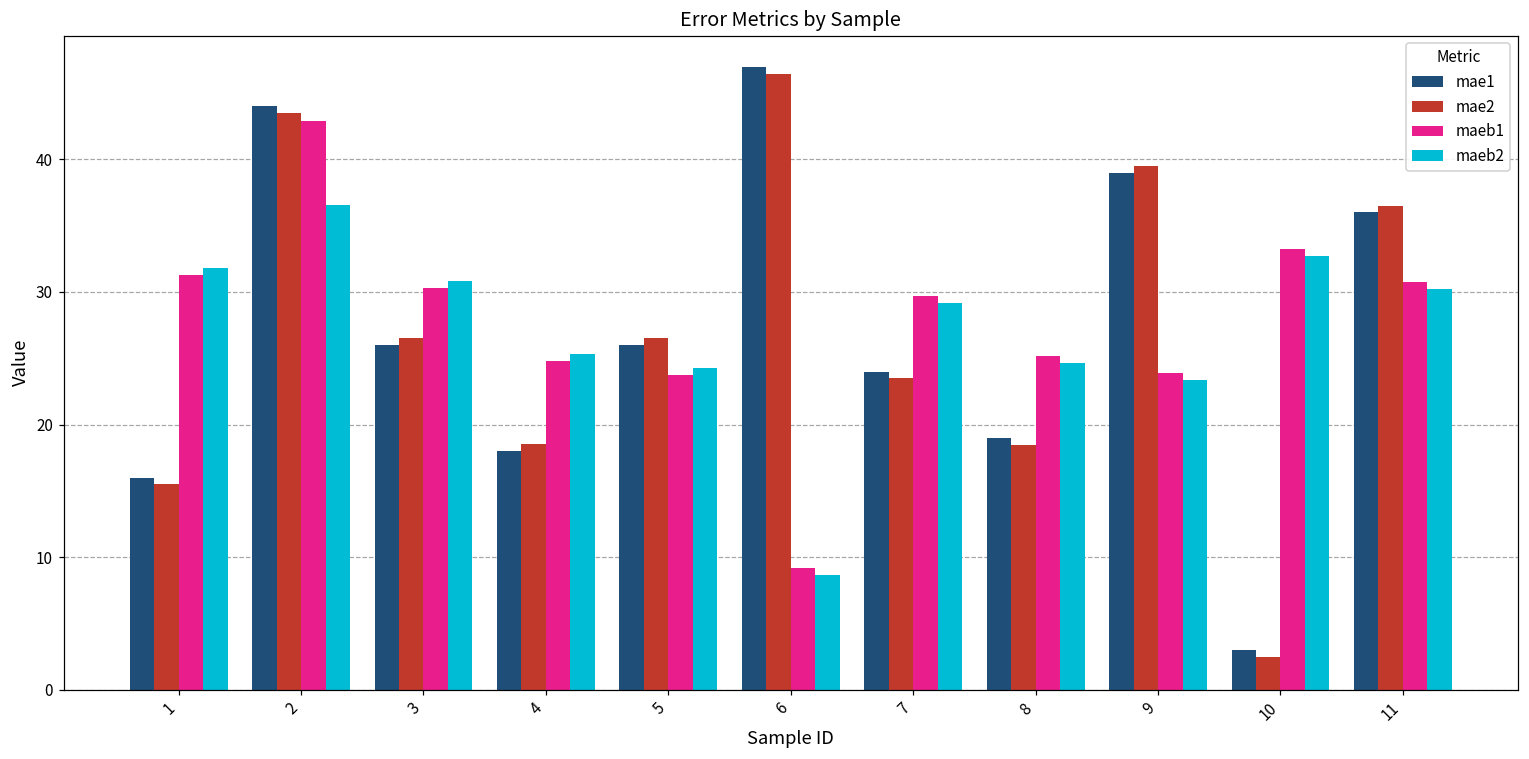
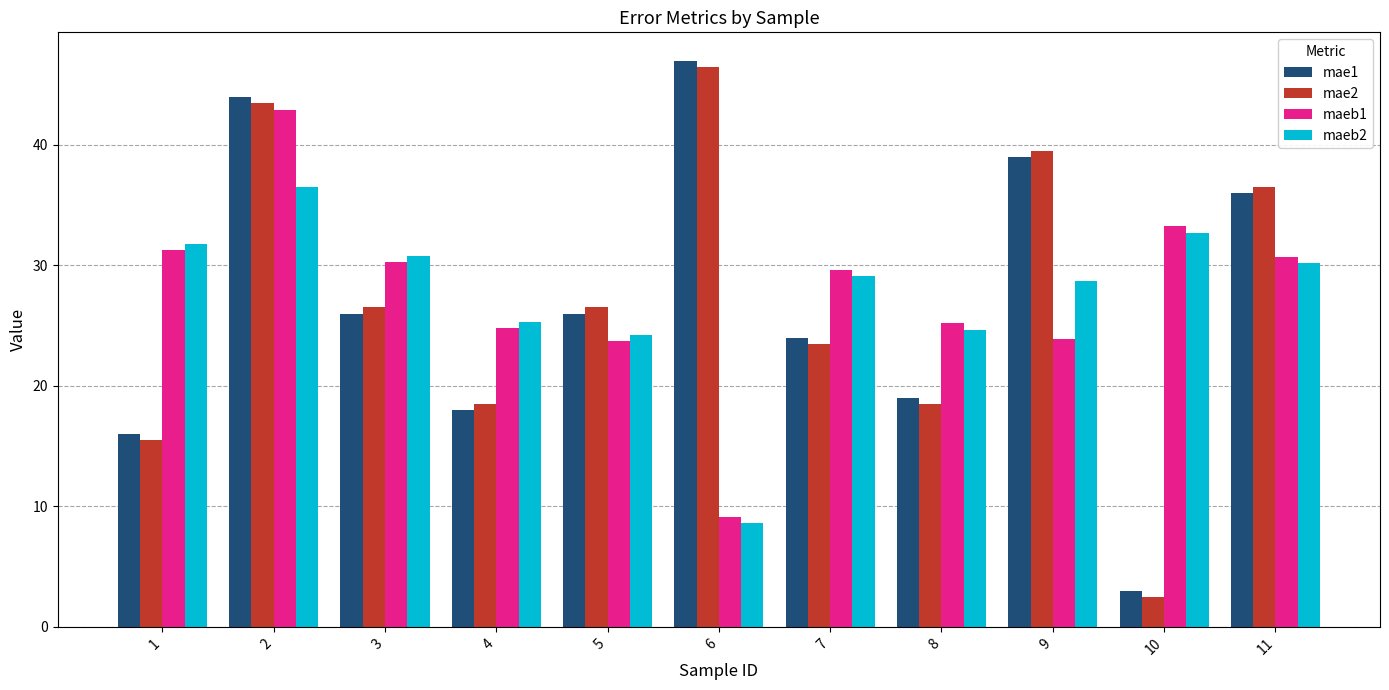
  {
    "mae1": {
      "1": 16.0,
      "2": 44.0,
      "3": 26.0,
      "4": 18.0,
      "5": 26.0,
      "6": 47.0,
      "7": 24.0,
      "8": 19.0,
      "9": 39.0,
      "10": 3.0,
      "11": 36.0
    },
    "mae2": {
      "1": 15.5,
      "2": 43.5,
      "3": 26.5,
      "4": 18.5,
      "5": 26.5,
      "6": 46.5,
      "7": 23.5,
      "8": 18.5,
      "9": 39.5,
      "10": 2.5,
      "11": 36.5
    },
    "maeb1": {
      "1": 31.3,
      "2": 42.9,
      "3": 30.3,
      "4": 24.8,
      "5": 23.7,
      "6": 9.1,
      "7": 29.7,
      "8": 25.2,
      "9": 23.9,
      "10": 33.2,
      "11": 30.7
    },
    "maeb2": {
      "1": 31.8,
      "2": 36.5,
      "3": 30.8,
      "4": 25.3,
      "5": 24.2,
      "6": 8.6,
      "7": 29.1,
      "8": 24.7,
-     "9": 23.4,
+     "9": 28.7,
      "10": 32.7,
      "11": 30.2
    }
  }
